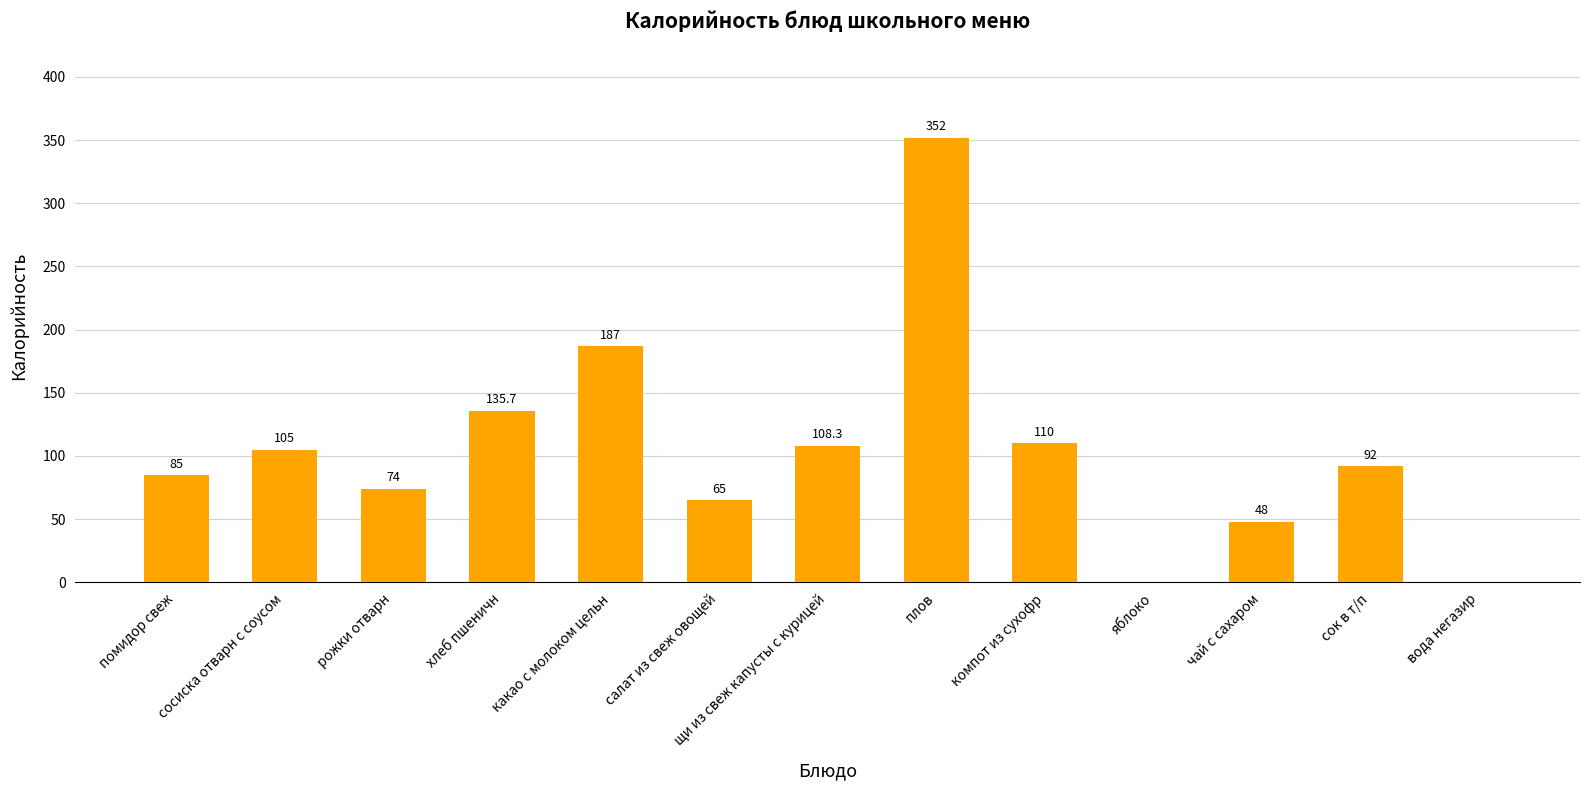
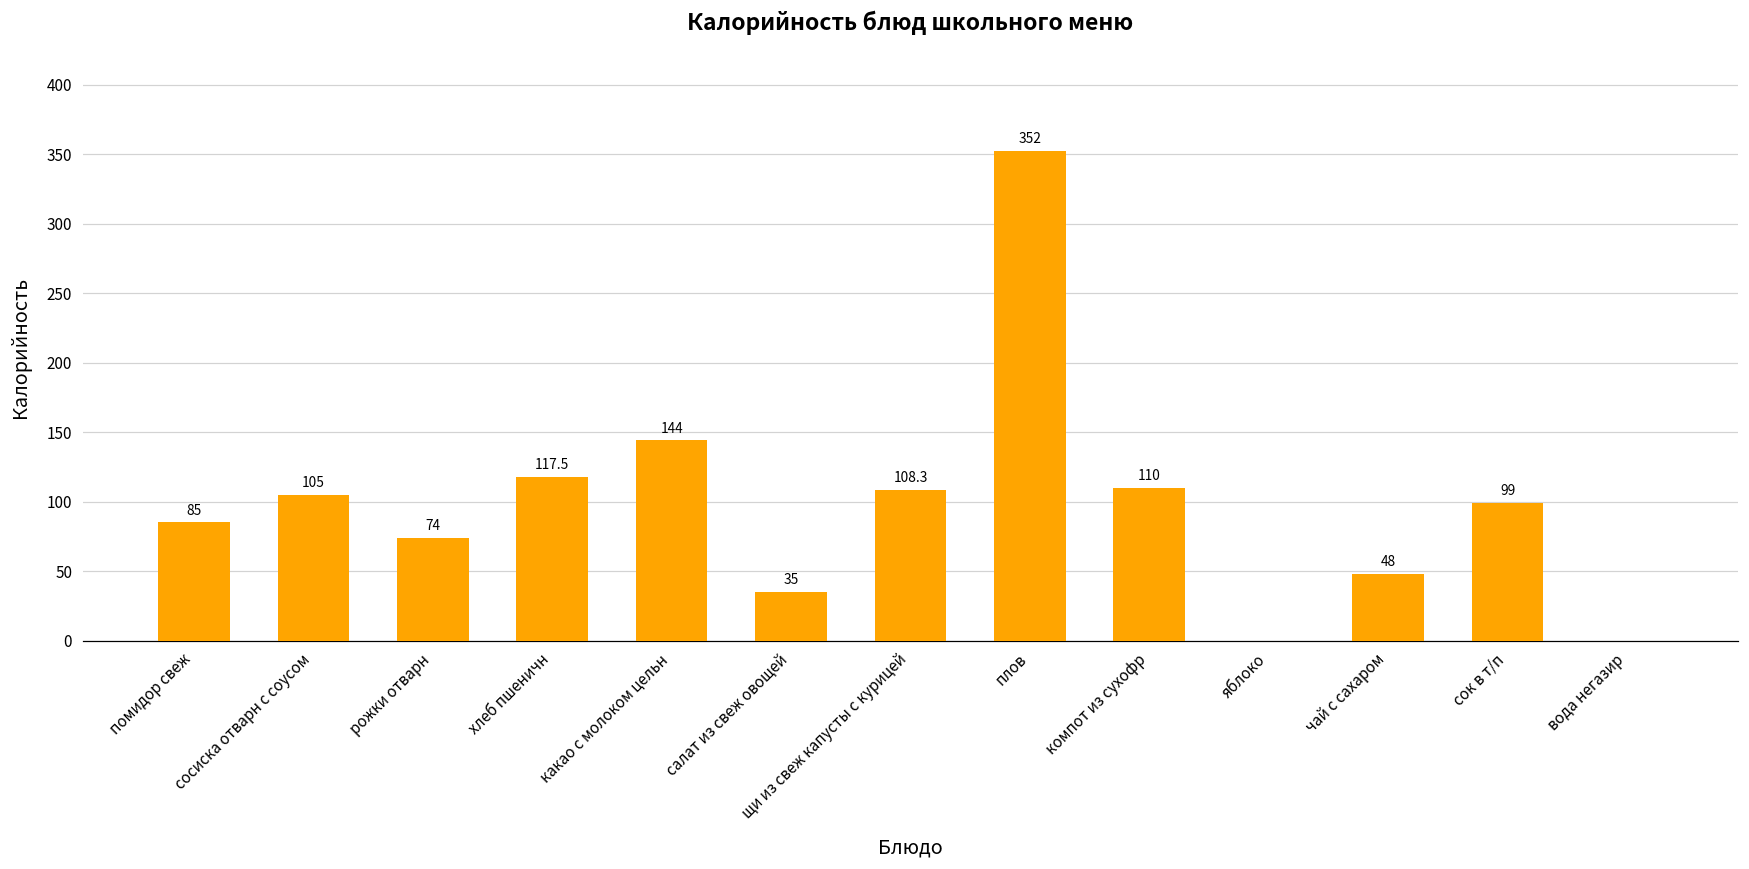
  {
    "помидор свеж": 85,
    "сосиска отварн с соусом": 105,
    "рожки отварн": 74,
-   "хлеб пшеничн": 135.7,
-   "какао с молоком цельн": 187,
-   "салат из свеж овощей": 65,
+   "хлеб пшеничн": 117.5,
+   "какао с молоком цельн": 144,
+   "салат из свеж овощей": 35,
    "щи из свеж капусты с курицей": 108.3,
    "плов": 352,
    "компот из сухофр": 110,
    "чай с сахаром": 48,
-   "сок в т/п": 92
+   "сок в т/п": 99
  }
